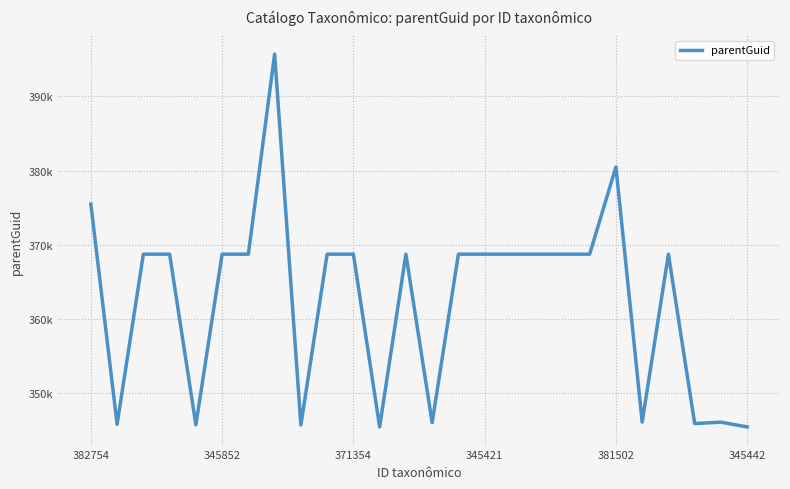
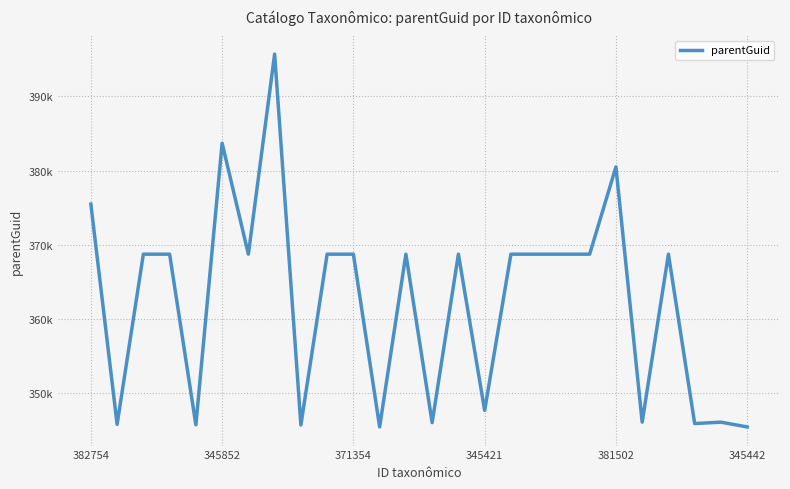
  {
    "382754": 375000,
-   "345852": 369000,
+   "345852": 384000,
    "371354": 369000,
-   "345421": 369000,
+   "345421": 348000,
    "381502": 380000,
    "345442": 345000
  }
